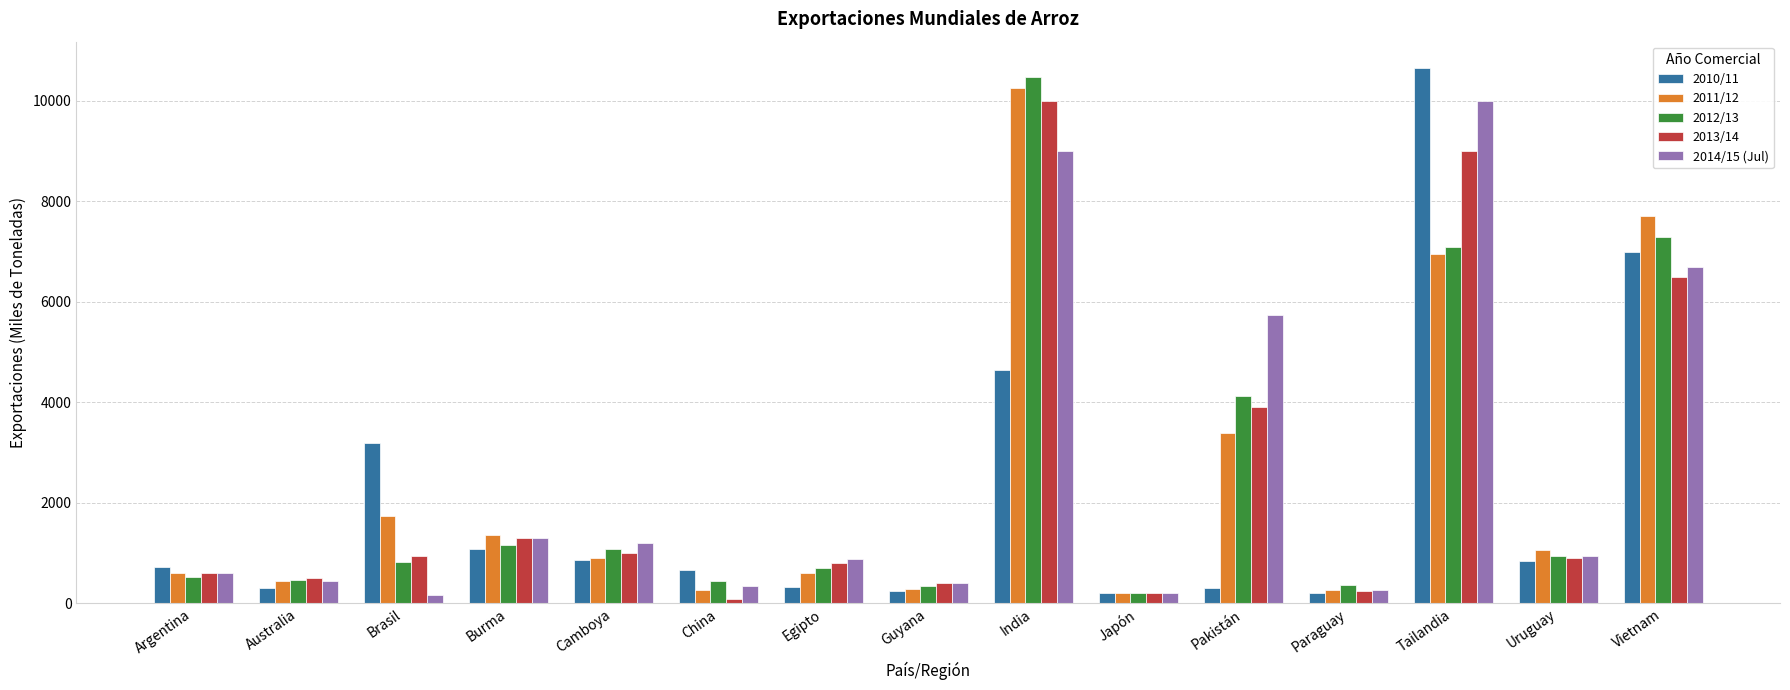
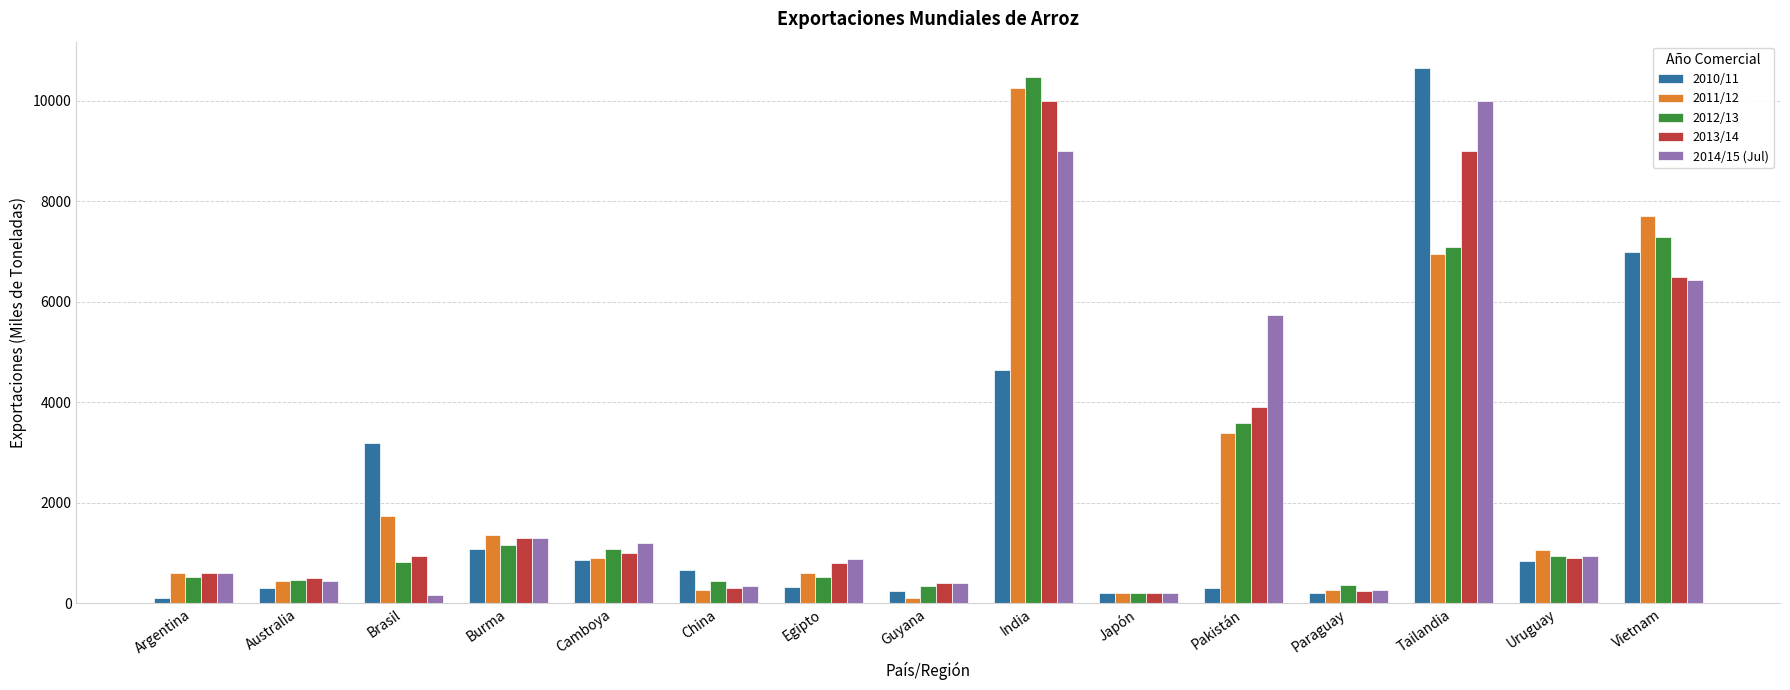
  {
    "2010/11": {
-     "Argentina": 700,
+     "Argentina": 100,
      "Australia": 300,
      "Brasil": 3200,
      "Burma": 1100,
      "Camboya": 900,
      "China": 700,
      "Egipto": 300,
      "Guyana": 300,
      "India": 4600,
      "Japón": 200,
      "Pakistán": 300,
      "Paraguay": 200,
      "Tailandia": 10600,
      "Uruguay": 800,
      "Vietnam": 7000
    },
    "2011/12": {
      "Argentina": 600,
      "Australia": 400,
      "Brasil": 1700,
      "Burma": 1400,
      "Camboya": 900,
      "China": 300,
      "Egipto": 600,
-     "Guyana": 300,
+     "Guyana": 100,
      "India": 10300,
      "Japón": 200,
      "Pakistán": 3400,
      "Paraguay": 300,
      "Tailandia": 6900,
      "Uruguay": 1100,
      "Vietnam": 7700
    },
    "2012/13": {
      "Argentina": 500,
      "Australia": 500,
      "Brasil": 800,
      "Burma": 1200,
      "Camboya": 1100,
      "China": 400,
-     "Egipto": 700,
+     "Egipto": 500,
      "Guyana": 300,
      "India": 10500,
      "Japón": 200,
-     "Pakistán": 4100,
+     "Pakistán": 3600,
      "Paraguay": 400,
      "Tailandia": 7100,
      "Uruguay": 900,
      "Vietnam": 7300
    },
    "2013/14": {
      "Argentina": 600,
      "Australia": 500,
      "Brasil": 1000,
      "Burma": 1300,
      "Camboya": 1000,
-     "China": 100,
+     "China": 300,
      "Egipto": 800,
      "Guyana": 400,
      "India": 10000,
      "Japón": 200,
      "Pakistán": 3900,
      "Paraguay": 300,
      "Tailandia": 9000,
      "Uruguay": 900,
      "Vietnam": 6500
    },
    "2014/15 (Jul)": {
      "Argentina": 600,
      "Australia": 500,
      "Brasil": 200,
      "Burma": 1300,
      "Camboya": 1200,
      "China": 400,
      "Egipto": 900,
      "Guyana": 400,
      "India": 9000,
      "Japón": 200,
      "Pakistán": 5700,
      "Paraguay": 300,
      "Tailandia": 10000,
      "Uruguay": 1000,
-     "Vietnam": 6700
+     "Vietnam": 6400
    }
  }
